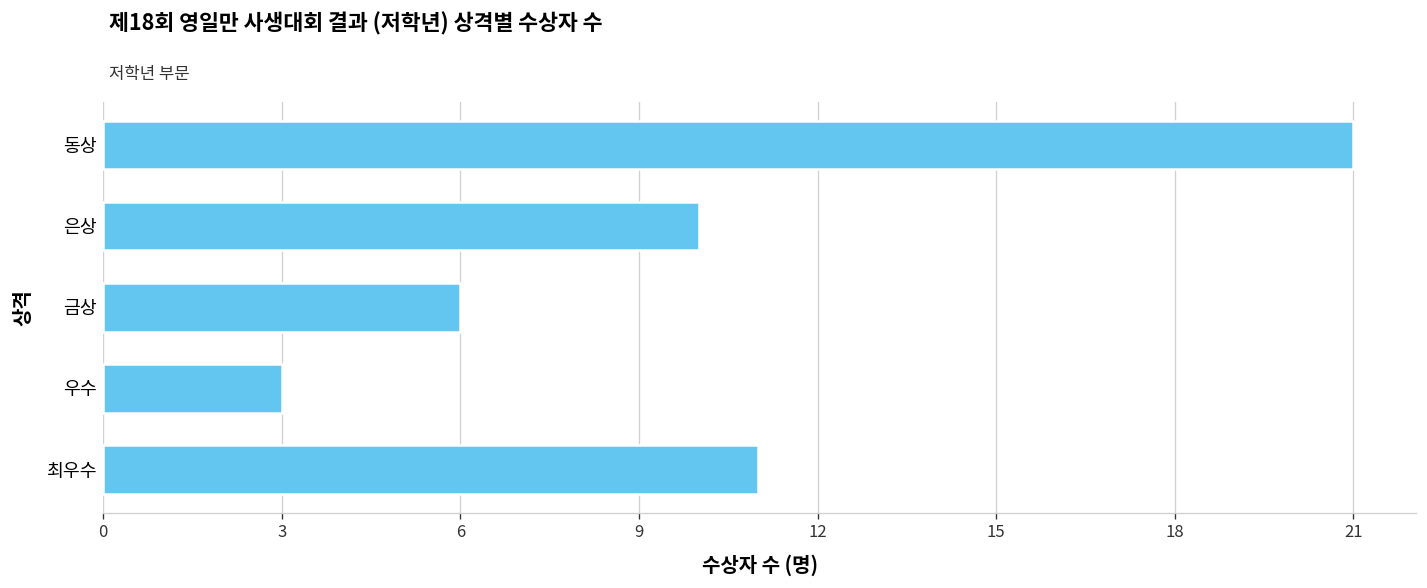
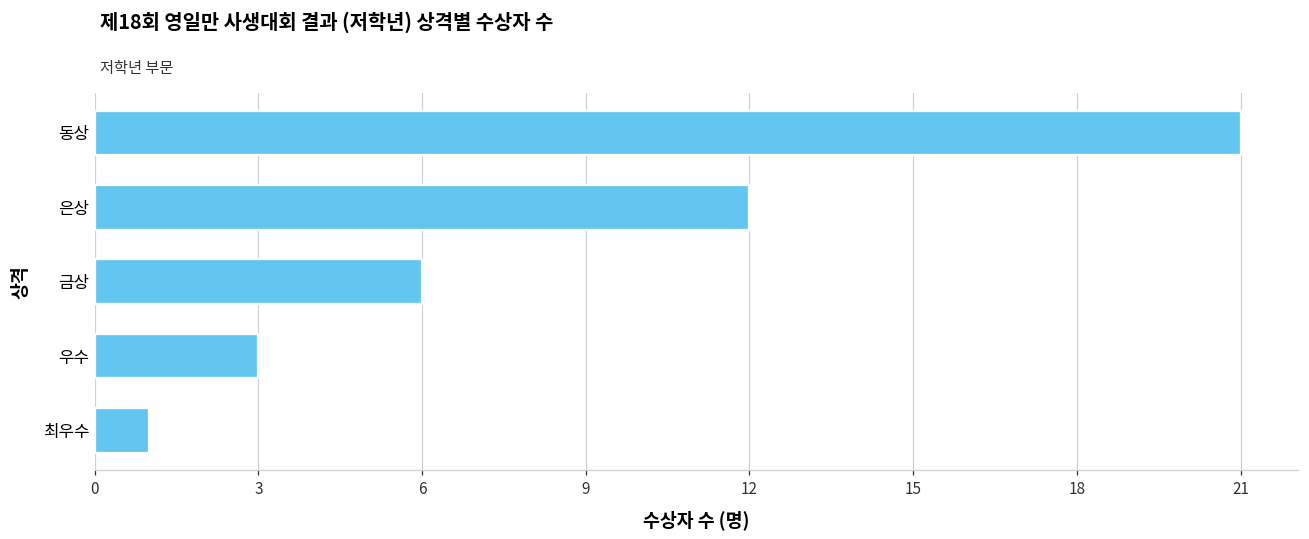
  {
    "동상": 21,
-   "은상": 10,
+   "은상": 12,
    "금상": 6,
    "우수": 3,
-   "최우수": 11
+   "최우수": 1
  }
